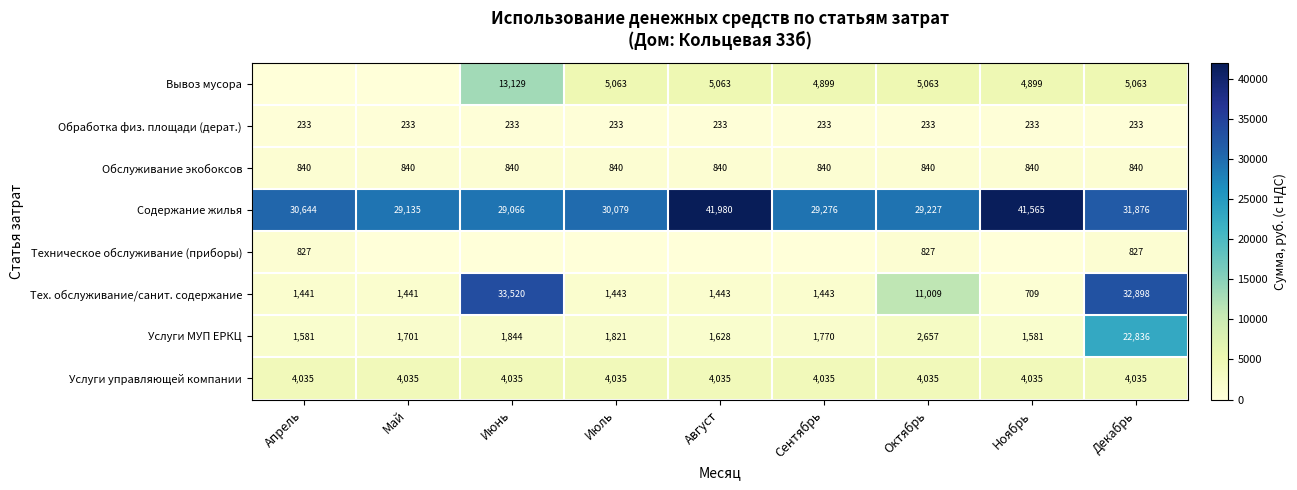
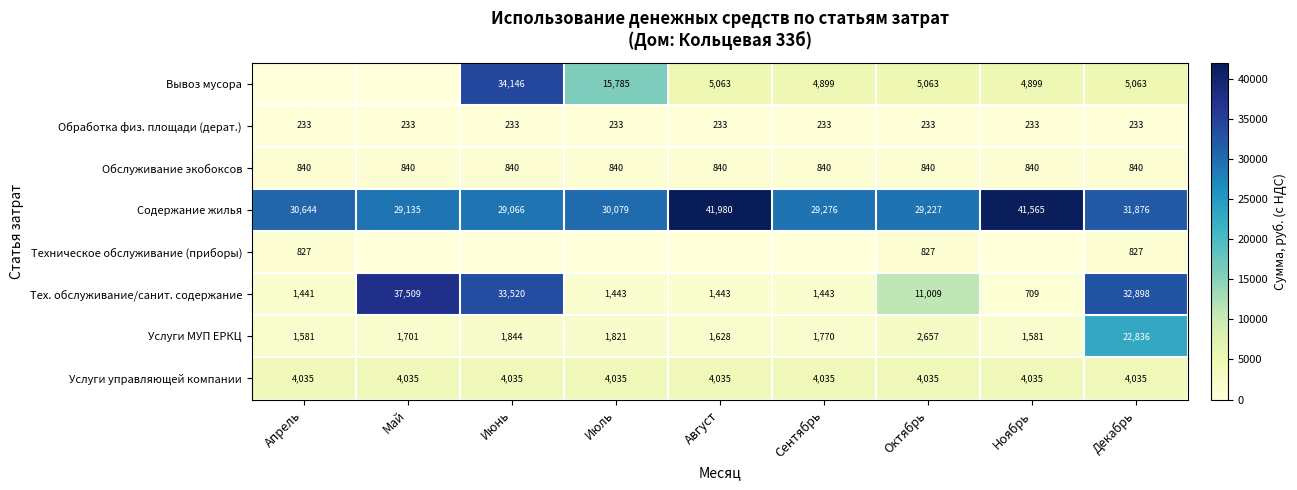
  {
    "Вывоз мусора": {
-     "Июнь": "13,129",
-     "Июль": "5,063",
+     "Июнь": "34,146",
+     "Июль": "15,785",
      "Август": "5,063",
      "Сентябрь": "4,899",
      "Октябрь": "5,063",
      "Ноябрь": "4,899",
      "Декабрь": "5,063"
    },
    "Обработка физ. площади (дерат.)": {
      "Апрель": "233",
      "Май": "233",
      "Июнь": "233",
      "Июль": "233",
      "Август": "233",
      "Сентябрь": "233",
      "Октябрь": "233",
      "Ноябрь": "233",
      "Декабрь": "233"
    },
    "Обслуживание экобоксов": {
      "Апрель": "840",
      "Май": "840",
      "Июнь": "840",
      "Июль": "840",
      "Август": "840",
      "Сентябрь": "840",
      "Октябрь": "840",
      "Ноябрь": "840",
      "Декабрь": "840"
    },
    "Содержание жилья": {
      "Апрель": "30,644",
      "Май": "29,135",
      "Июнь": "29,066",
      "Июль": "30,079",
      "Август": "41,980",
      "Сентябрь": "29,276",
      "Октябрь": "29,227",
      "Ноябрь": "41,565",
      "Декабрь": "31,876"
    },
    "Техническое обслуживание (приборы)": {
      "Апрель": "827",
      "Октябрь": "827",
      "Декабрь": "827"
    },
    "Тех. обслуживание/санит. содержание": {
      "Апрель": "1,441",
-     "Май": "1,441",
+     "Май": "37,509",
      "Июнь": "33,520",
      "Июль": "1,443",
      "Август": "1,443",
      "Сентябрь": "1,443",
      "Октябрь": "11,009",
      "Ноябрь": "709",
      "Декабрь": "32,898"
    },
    "Услуги МУП ЕРКЦ": {
      "Апрель": "1,581",
      "Май": "1,701",
      "Июнь": "1,844",
      "Июль": "1,821",
      "Август": "1,628",
      "Сентябрь": "1,770",
      "Октябрь": "2,657",
      "Ноябрь": "1,581",
      "Декабрь": "22,836"
    },
    "Услуги управляющей компании": {
      "Апрель": "4,035",
      "Май": "4,035",
      "Июнь": "4,035",
      "Июль": "4,035",
      "Август": "4,035",
      "Сентябрь": "4,035",
      "Октябрь": "4,035",
      "Ноябрь": "4,035",
      "Декабрь": "4,035"
    }
  }
